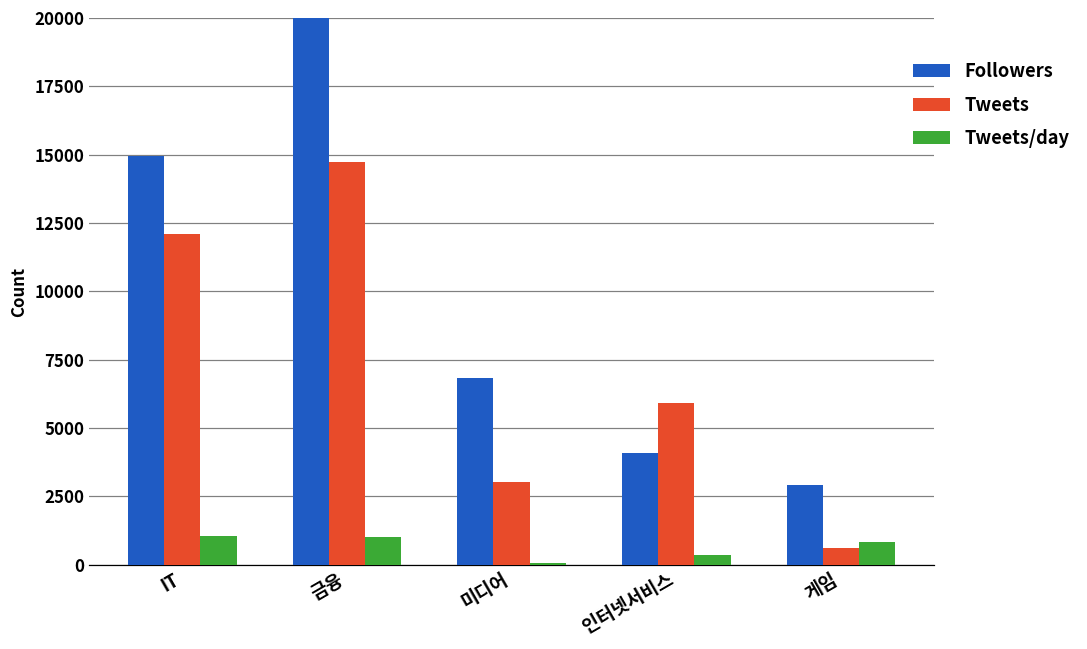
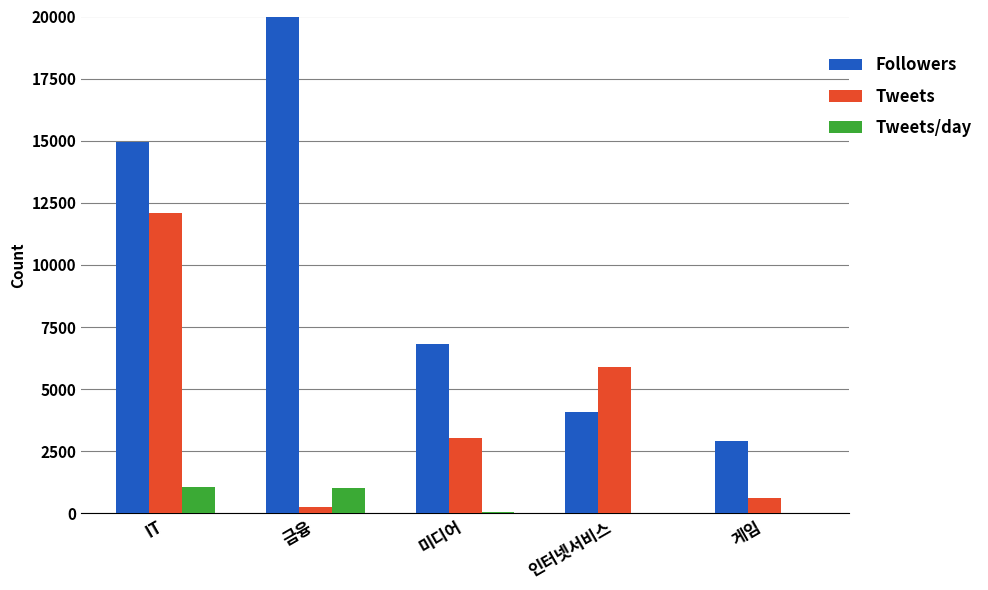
  {
    "Followers": {
      "IT": 14900,
      "미디어": 6800,
      "인터넷서비스": 4100,
      "게임": 2900
    },
    "Tweets": {
      "IT": 12100,
-     "금융": 14700,
+     "금융": 300,
      "미디어": 3000,
      "인터넷서비스": 5900,
      "게임": 600
    },
    "Tweets/day": {
      "IT": 1100,
      "금융": 1000,
-     "인터넷서비스": 400,
-     "게임": 800
+     "인터넷서비스": 0,
+     "게임": 0
    }
  }
